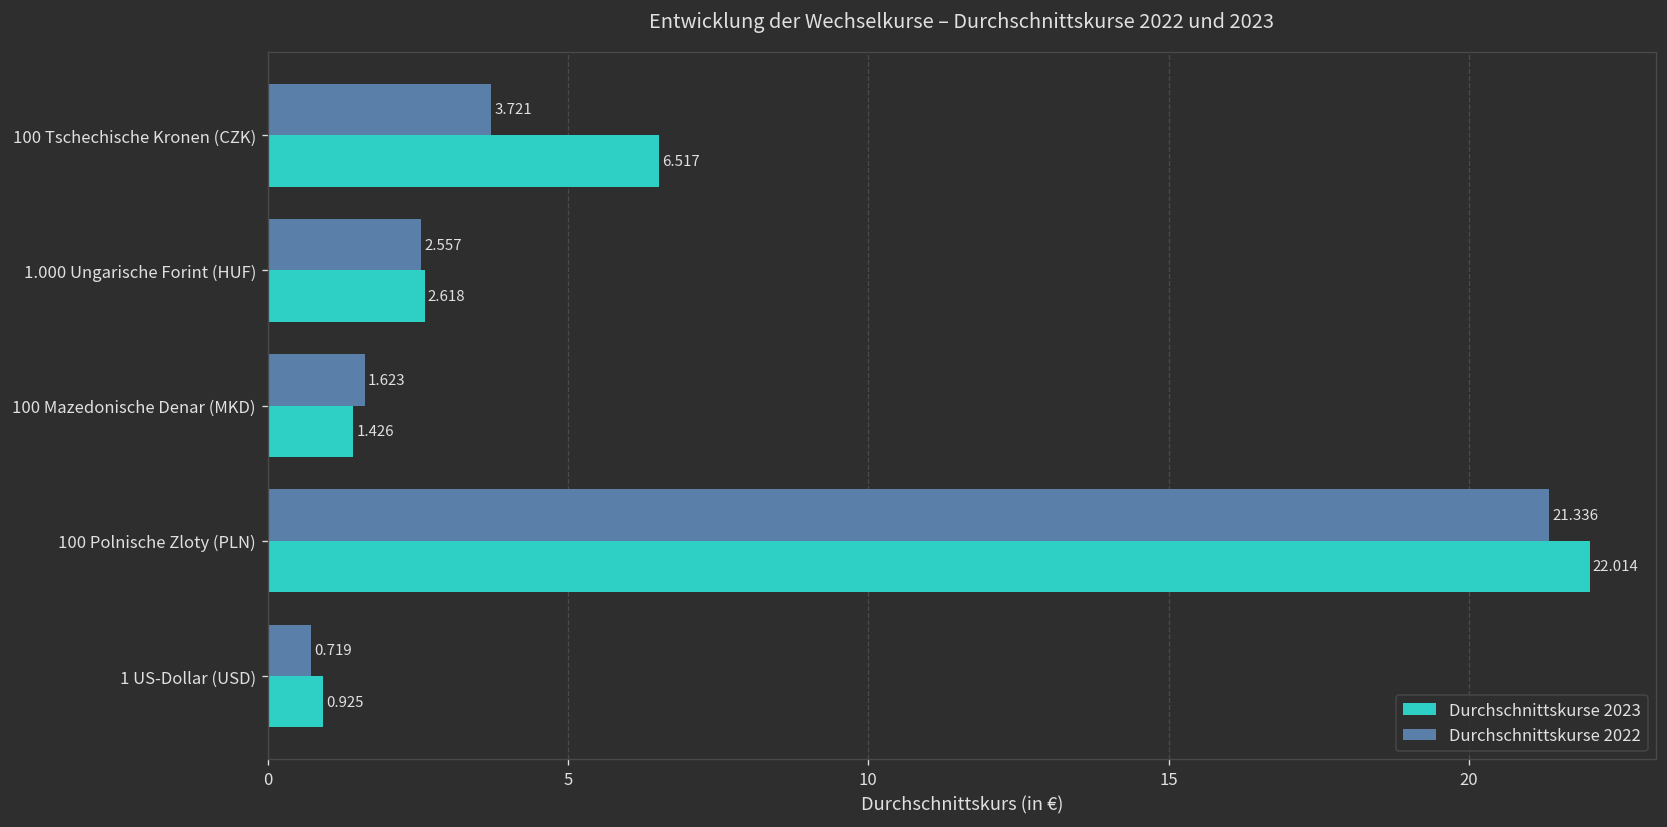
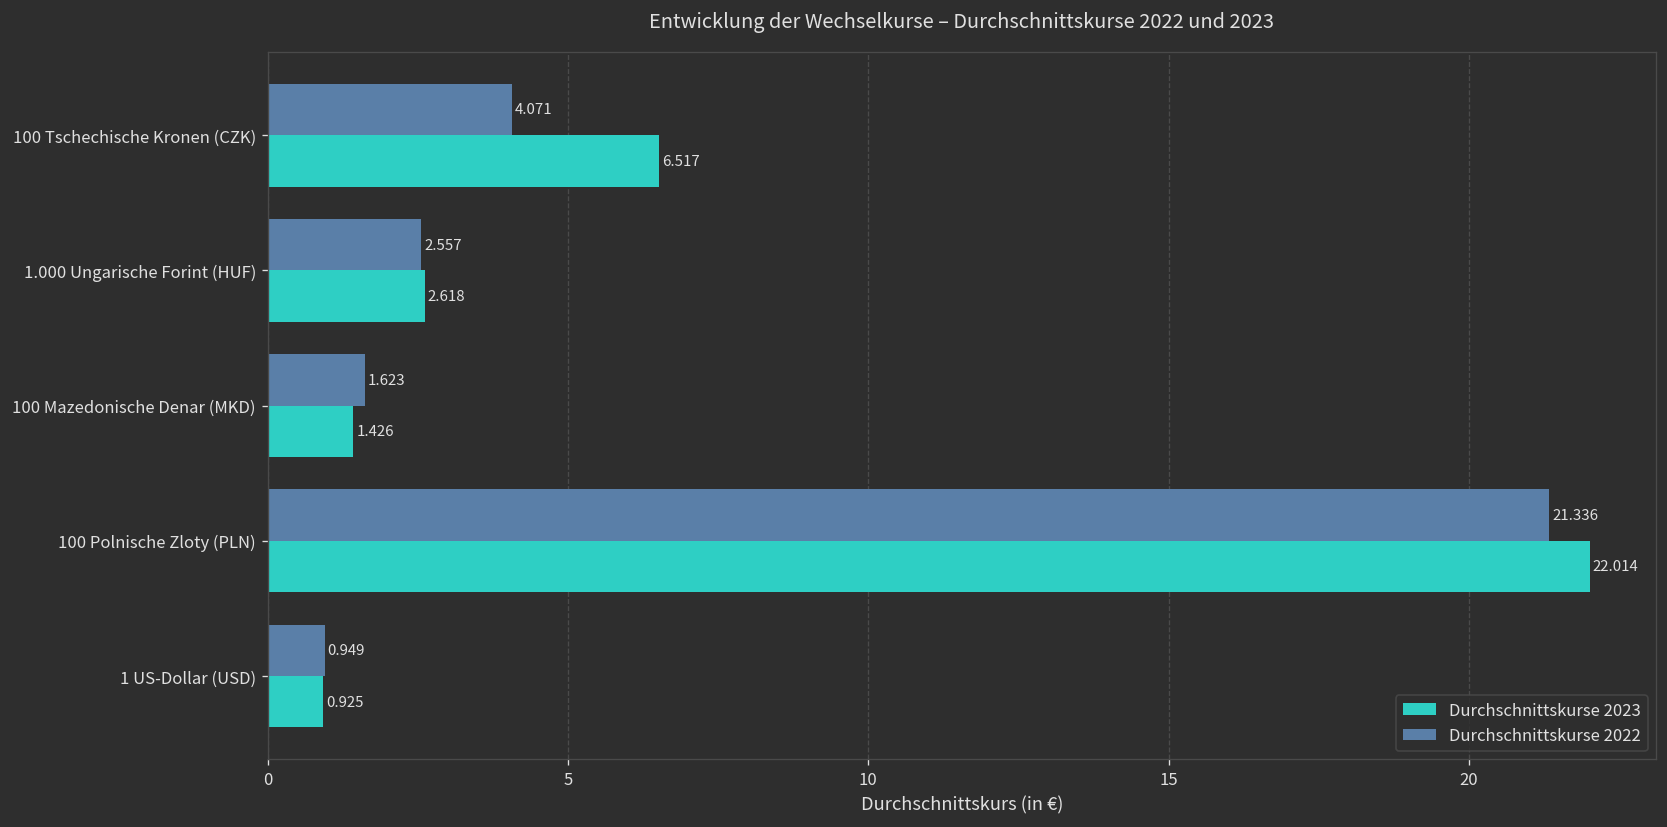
  {
    "Durchschnittskurse 2023": {
      "100 Tschechische Kronen (CZK)": 6.517,
      "1.000 Ungarische Forint (HUF)": 2.618,
      "100 Mazedonische Denar (MKD)": 1.426,
      "100 Polnische Zloty (PLN)": 22.014,
      "1 US-Dollar (USD)": 0.925
    },
    "Durchschnittskurse 2022": {
-     "100 Tschechische Kronen (CZK)": 3.721,
+     "100 Tschechische Kronen (CZK)": 4.071,
      "1.000 Ungarische Forint (HUF)": 2.557,
      "100 Mazedonische Denar (MKD)": 1.623,
      "100 Polnische Zloty (PLN)": 21.336,
-     "1 US-Dollar (USD)": 0.719
+     "1 US-Dollar (USD)": 0.949
    }
  }
